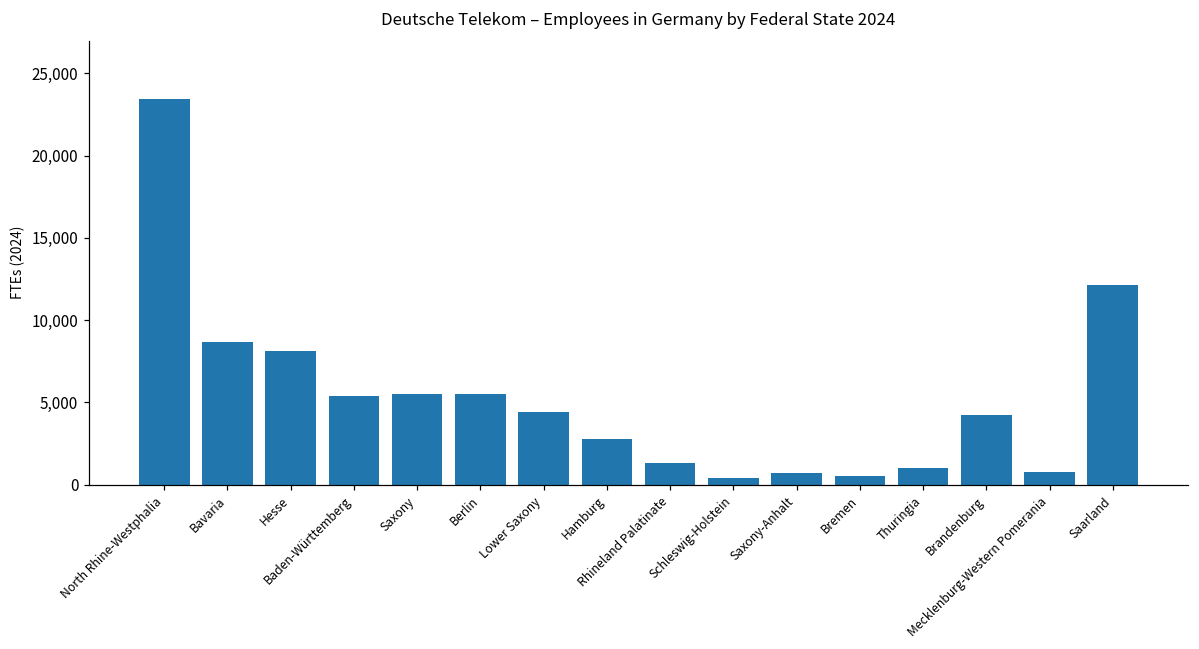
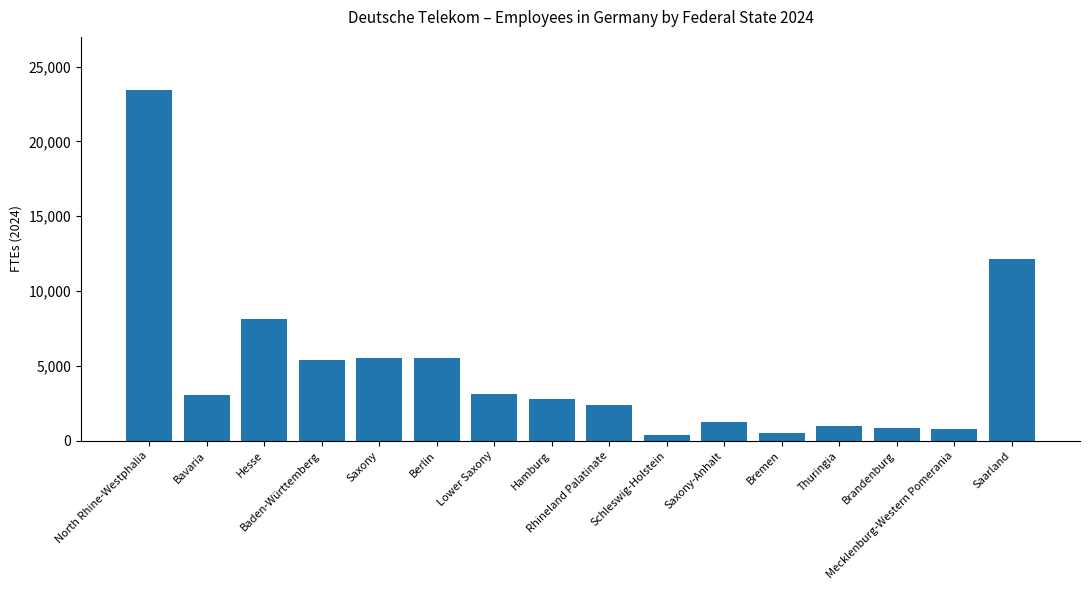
  {
    "North Rhine-Westphalia": "23,500",
-   "Bavaria": "8,700",
+   "Bavaria": "3,100",
    "Hesse": "8,200",
    "Baden-Württemberg": "5,400",
    "Saxony": "5,500",
    "Berlin": "5,500",
-   "Lower Saxony": "4,400",
+   "Lower Saxony": "3,100",
    "Hamburg": "2,800",
-   "Rhineland Palatinate": "1,300",
+   "Rhineland Palatinate": "2,400",
    "Schleswig-Holstein": "400",
-   "Saxony-Anhalt": "700",
+   "Saxony-Anhalt": "1,300",
    "Bremen": "500",
    "Thuringia": "1,000",
-   "Brandenburg": "4,200",
+   "Brandenburg": "800",
    "Mecklenburg-Western Pomerania": "800",
    "Saarland": "12,100"
  }
